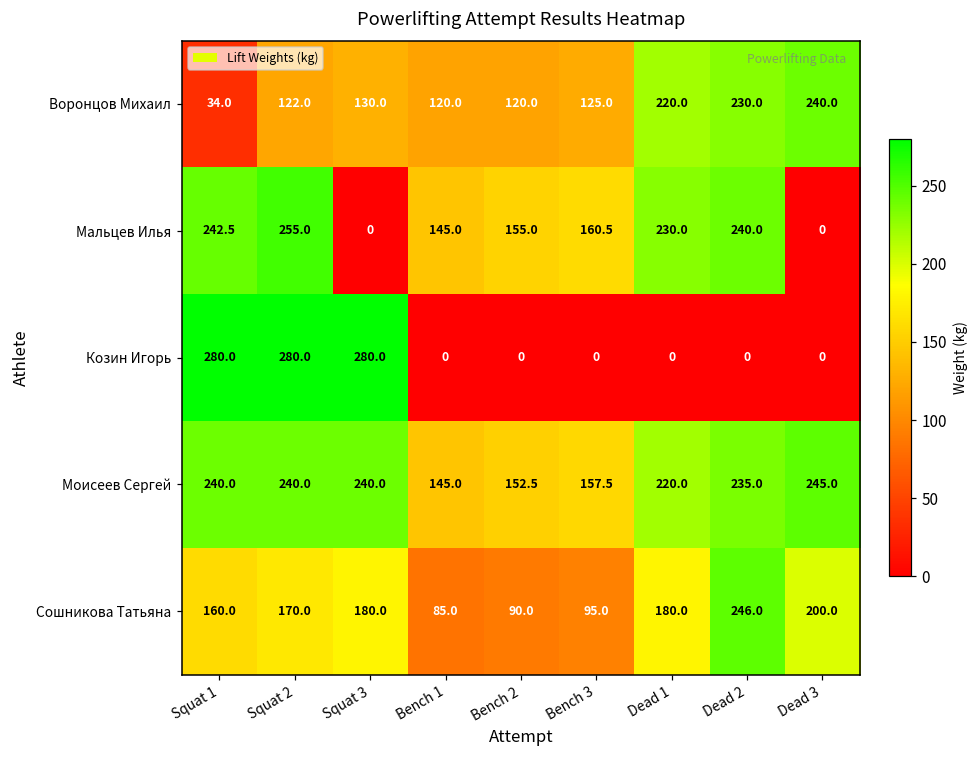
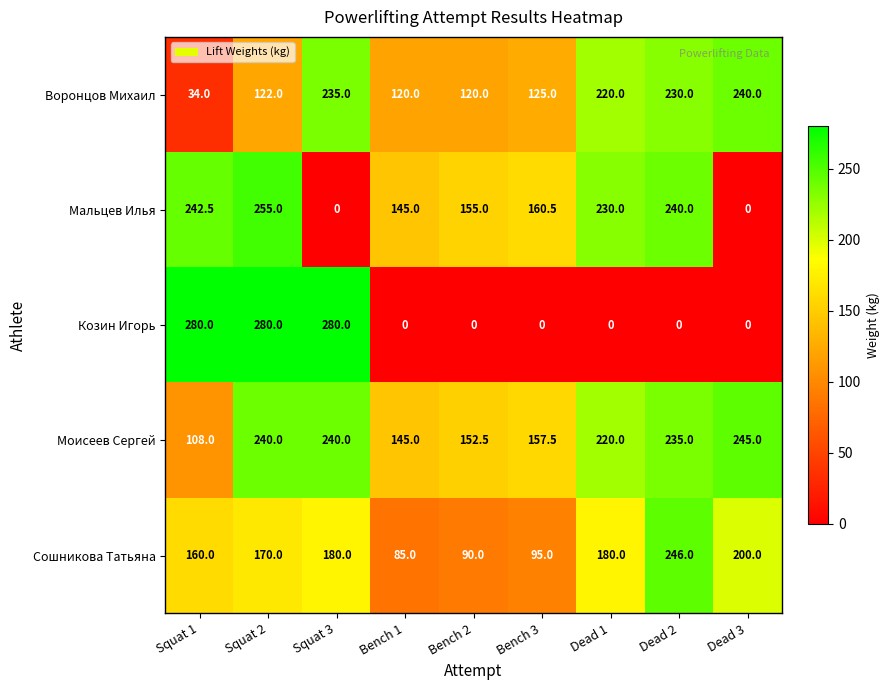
  {
    "Воронцов Михаил": {
      "Squat 1": 34.0,
      "Squat 2": 122.0,
-     "Squat 3": 130.0,
+     "Squat 3": 235.0,
      "Bench 1": 120.0,
      "Bench 2": 120.0,
      "Bench 3": 125.0,
      "Dead 1": 220.0,
      "Dead 2": 230.0
    },
    "Мальцев Илья": {
      "Squat 1": 242.5,
      "Squat 2": 255.0,
      "Squat 3": 0,
      "Bench 1": 145.0,
      "Bench 2": 155.0,
      "Bench 3": 160.5,
      "Dead 1": 230.0,
      "Dead 2": 240.0,
      "Dead 3": 0
    },
    "Козин Игорь": {
      "Squat 1": 280.0,
      "Squat 2": 280.0,
      "Squat 3": 280.0,
      "Bench 1": 0,
      "Bench 2": 0,
      "Bench 3": 0,
      "Dead 1": 0,
      "Dead 2": 0,
      "Dead 3": 0
    },
    "Моисеев Сергей": {
-     "Squat 1": 240.0,
+     "Squat 1": 108.0,
      "Squat 2": 240.0,
      "Squat 3": 240.0,
      "Bench 1": 145.0,
      "Bench 2": 152.5,
      "Bench 3": 157.5,
      "Dead 1": 220.0,
      "Dead 2": 235.0,
      "Dead 3": 245.0
    },
    "Сошникова Татьяна": {
      "Squat 1": 160.0,
      "Squat 2": 170.0,
      "Squat 3": 180.0,
      "Bench 1": 85.0,
      "Bench 2": 90.0,
      "Bench 3": 95.0,
      "Dead 1": 180.0,
      "Dead 2": 246.0,
      "Dead 3": 200.0
    }
  }
